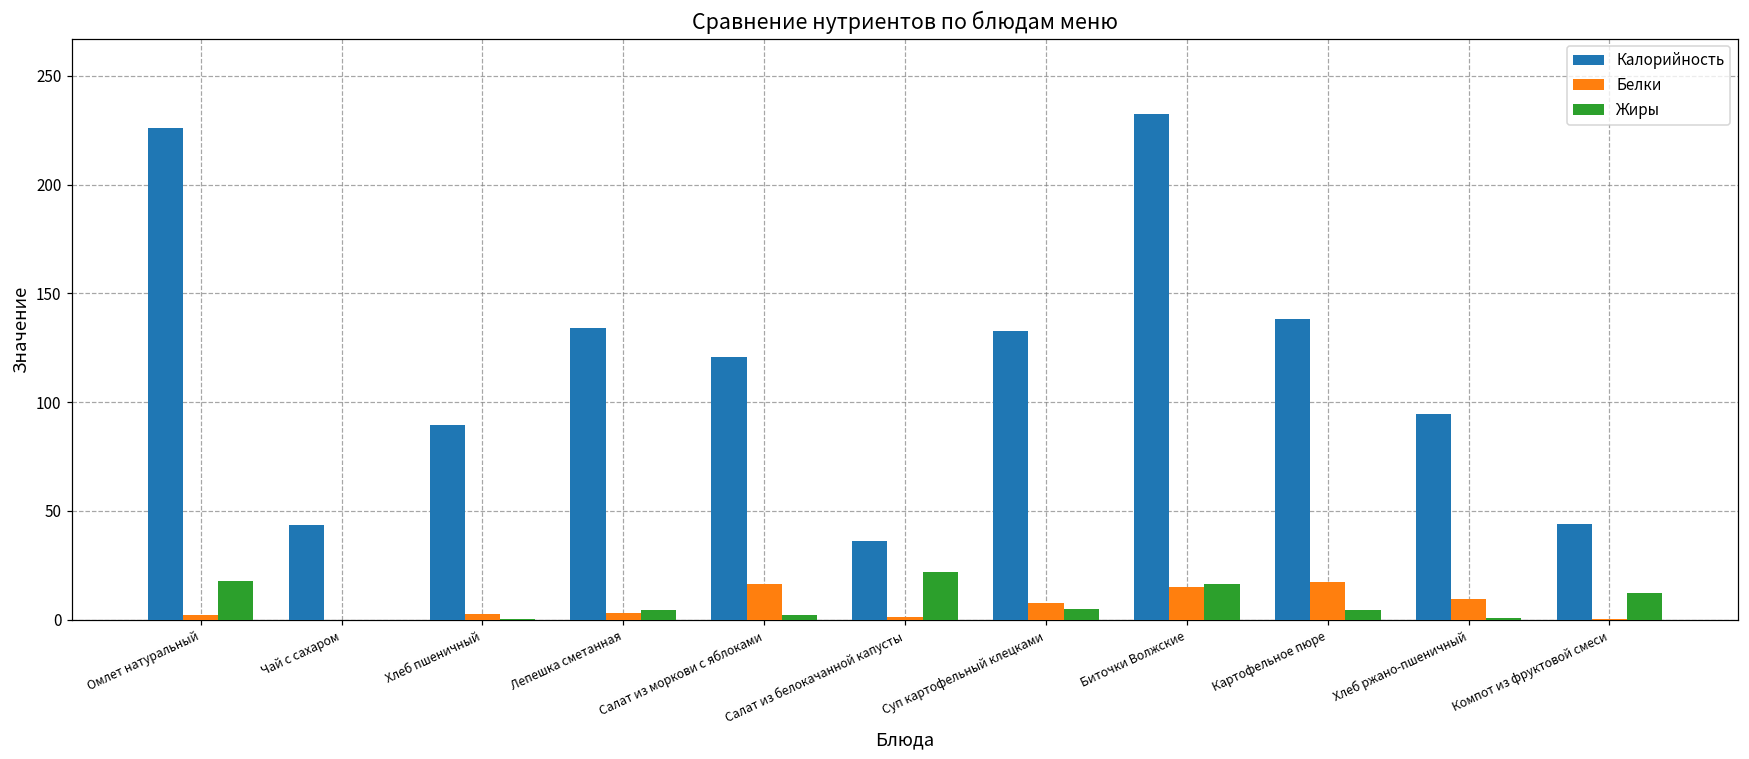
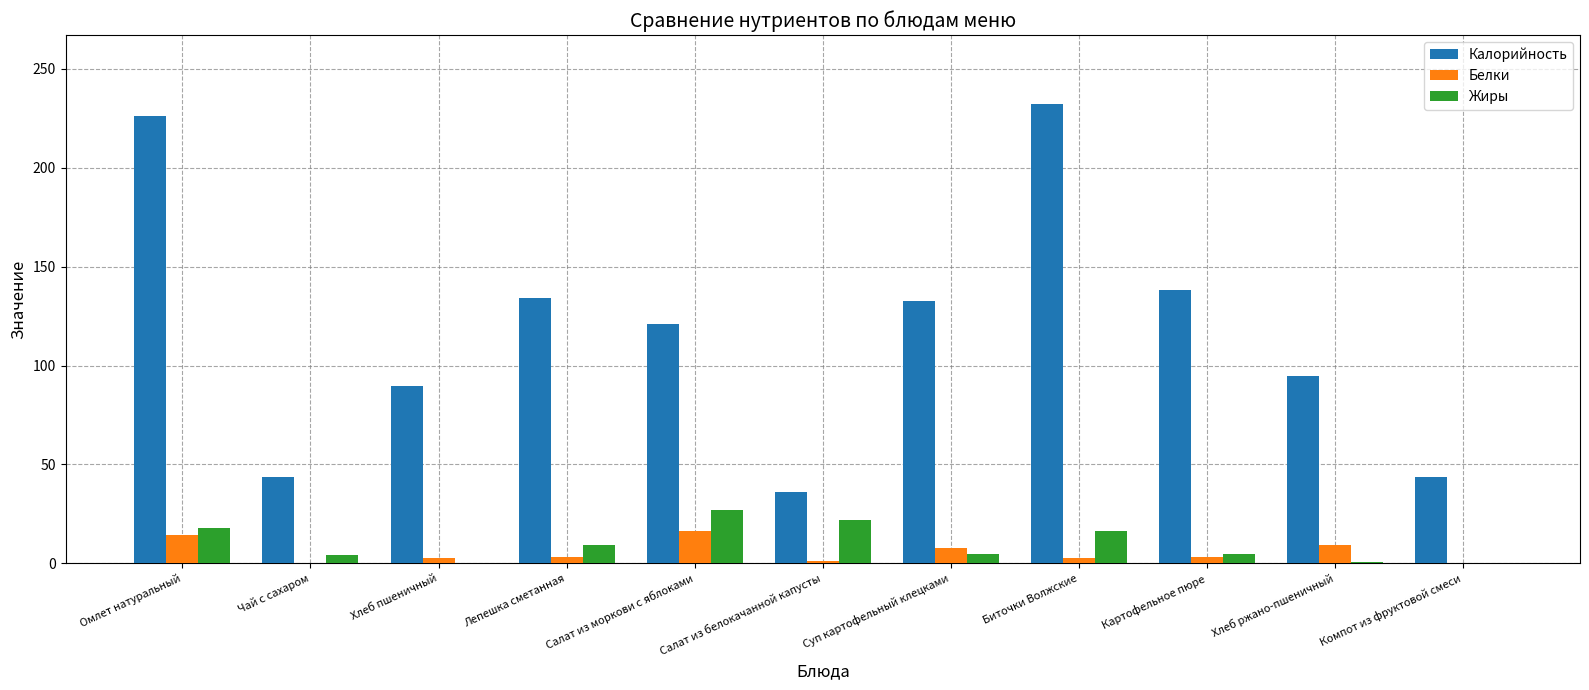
  {
    "Калорийность": {
      "Омлет натуральный": 226,
      "Чай с сахаром": 44,
      "Хлеб пшеничный": 90,
      "Лепешка сметанная": 134,
      "Салат из моркови с яблоками": 121,
      "Салат из белокачанной капусты": 36,
      "Суп картофельный клецками": 133,
      "Биточки Волжские": 232,
      "Картофельное пюре": 138,
      "Хлеб ржано-пшеничный": 95,
      "Компот из фруктовой смеси": 44
    },
    "Белки": {
-     "Омлет натуральный": 2,
+     "Омлет натуральный": 14,
      "Хлеб пшеничный": 3,
      "Лепешка сметанная": 3,
      "Салат из моркови с яблоками": 16,
      "Суп картофельный клецками": 8,
-     "Биточки Волжские": 15,
-     "Картофельное пюре": 18,
+     "Биточки Волжские": 3,
+     "Картофельное пюре": 3,
      "Хлеб ржано-пшеничный": 9
    },
    "Жиры": {
      "Омлет натуральный": 18,
-     "Чай с сахаром": 0,
-     "Лепешка сметанная": 4,
-     "Салат из моркови с яблоками": 2,
+     "Чай с сахаром": 4,
+     "Лепешка сметанная": 9,
+     "Салат из моркови с яблоками": 27,
      "Салат из белокачанной капусты": 22,
      "Суп картофельный клецками": 5,
      "Биточки Волжские": 16,
      "Картофельное пюре": 5,
-     "Компот из фруктовой смеси": 12
+     "Компот из фруктовой смеси": 0
    }
  }
